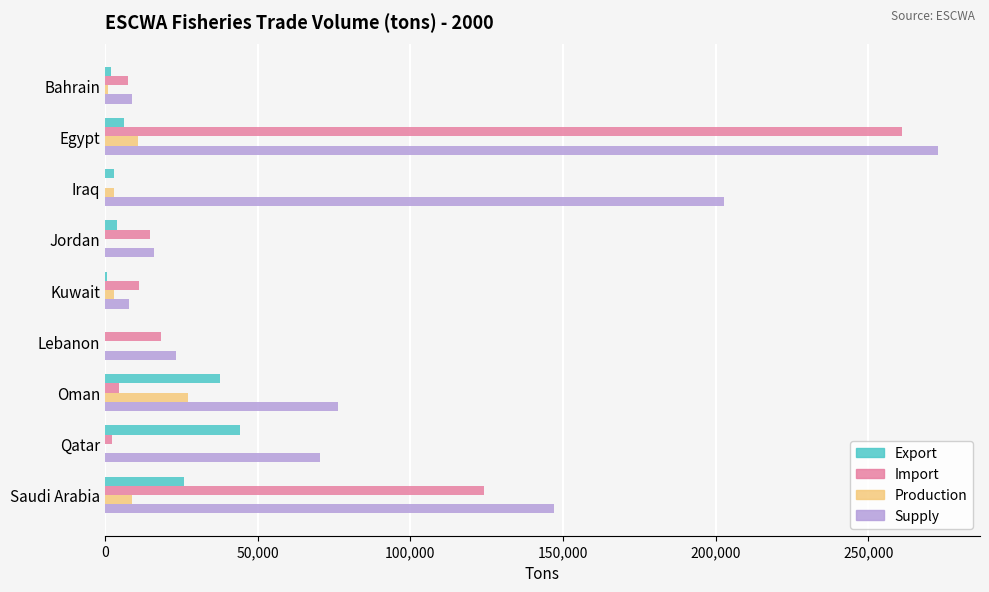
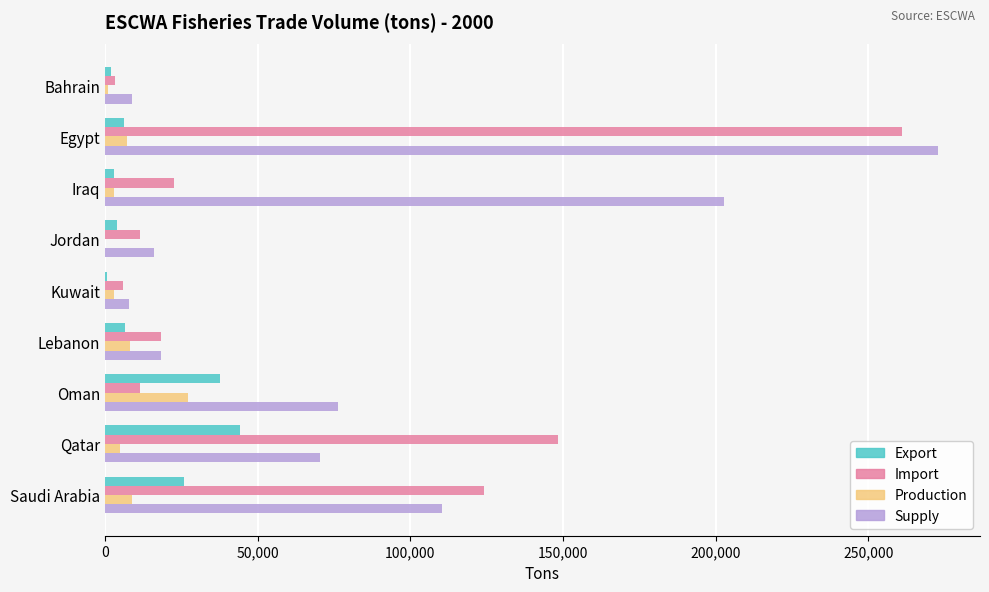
  {
    "Export": {
      "Bahrain": "2,000",
      "Egypt": "6,000",
      "Iraq": "3,000",
      "Jordan": "4,000",
-     "Lebanon": "0",
+     "Lebanon": "7,000",
      "Oman": "38,000",
      "Qatar": "44,000",
      "Saudi Arabia": "26,000"
    },
    "Import": {
-     "Bahrain": "8,000",
+     "Bahrain": "3,000",
      "Egypt": "261,000",
-     "Iraq": "0",
-     "Jordan": "15,000",
-     "Kuwait": "11,000",
+     "Iraq": "22,000",
+     "Jordan": "12,000",
+     "Kuwait": "6,000",
      "Lebanon": "18,000",
-     "Oman": "5,000",
-     "Qatar": "2,000",
+     "Oman": "11,000",
+     "Qatar": "148,000",
      "Saudi Arabia": "124,000"
    },
    "Production": {
      "Bahrain": "1,000",
-     "Egypt": "11,000",
+     "Egypt": "7,000",
      "Iraq": "3,000",
      "Jordan": "0",
      "Kuwait": "3,000",
-     "Lebanon": "0",
+     "Lebanon": "8,000",
      "Oman": "27,000",
-     "Qatar": "0",
+     "Qatar": "5,000",
      "Saudi Arabia": "9,000"
    },
    "Supply": {
      "Bahrain": "9,000",
      "Egypt": "273,000",
      "Iraq": "203,000",
      "Jordan": "16,000",
      "Kuwait": "8,000",
-     "Lebanon": "23,000",
+     "Lebanon": "18,000",
      "Oman": "76,000",
      "Qatar": "70,000",
-     "Saudi Arabia": "147,000"
+     "Saudi Arabia": "110,000"
    }
  }
